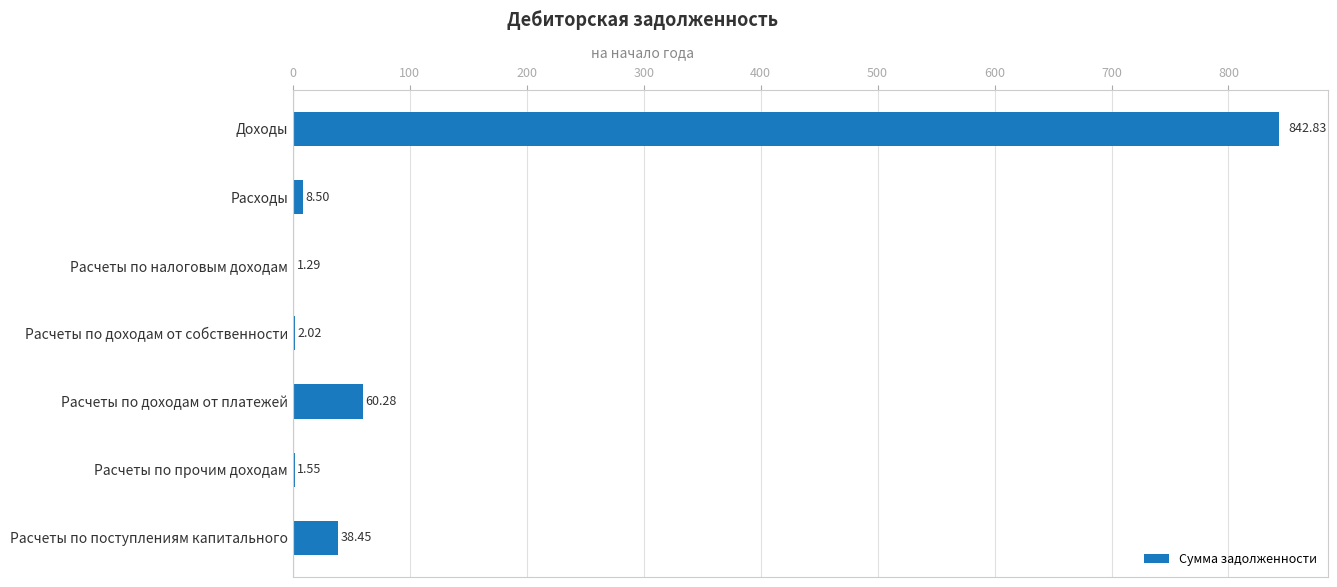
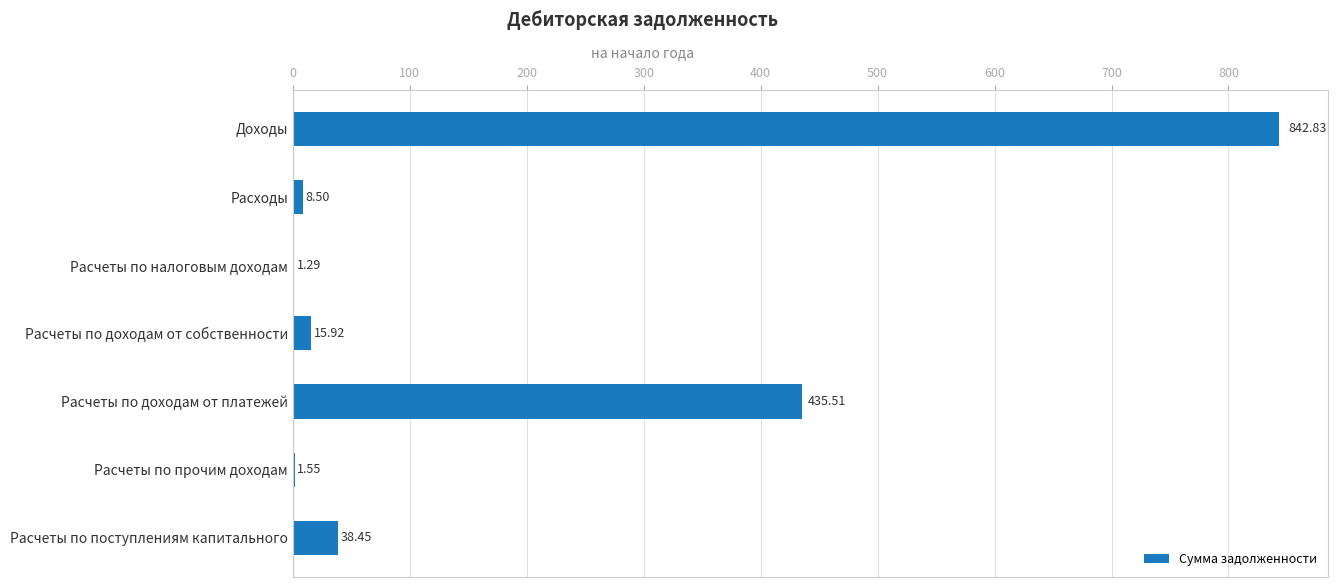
  {
    "Доходы": 842.83,
    "Расходы": 8.50,
    "Расчеты по налоговым доходам": 1.29,
-   "Расчеты по доходам от собственности": 2.02,
-   "Расчеты по доходам от платежей": 60.28,
+   "Расчеты по доходам от собственности": 15.92,
+   "Расчеты по доходам от платежей": 435.51,
    "Расчеты по прочим доходам": 1.55,
    "Расчеты по поступлениям капитального": 38.45
  }
